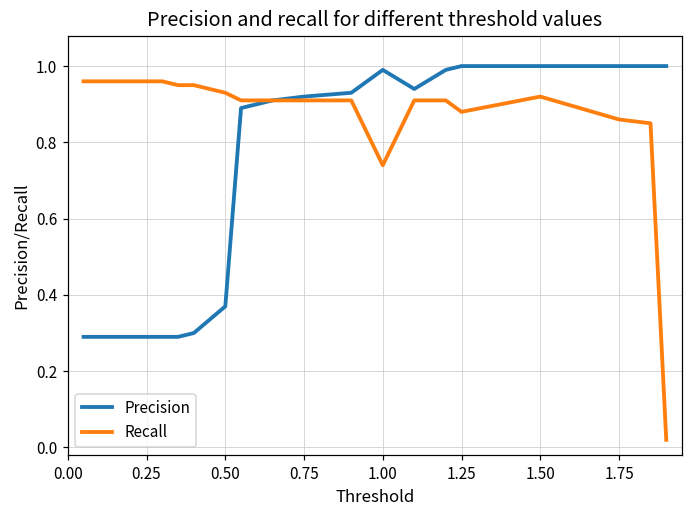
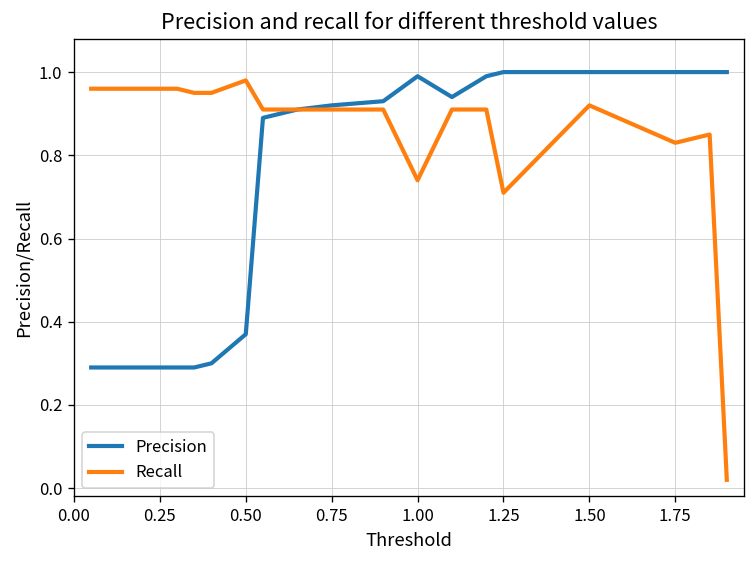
  {
    "Precision": {
      "0.50": 0.37,
      "0.75": 0.92,
      "1.00": 0.99,
      "1.25": 1.00,
      "1.50": 1.00,
      "1.75": 1.00
    },
    "Recall": {
-     "0.50": 0.93,
+     "0.50": 0.98,
      "0.75": 0.91,
      "1.00": 0.74,
-     "1.25": 0.88,
+     "1.25": 0.71,
      "1.50": 0.92,
-     "1.75": 0.86
+     "1.75": 0.83
    }
  }
